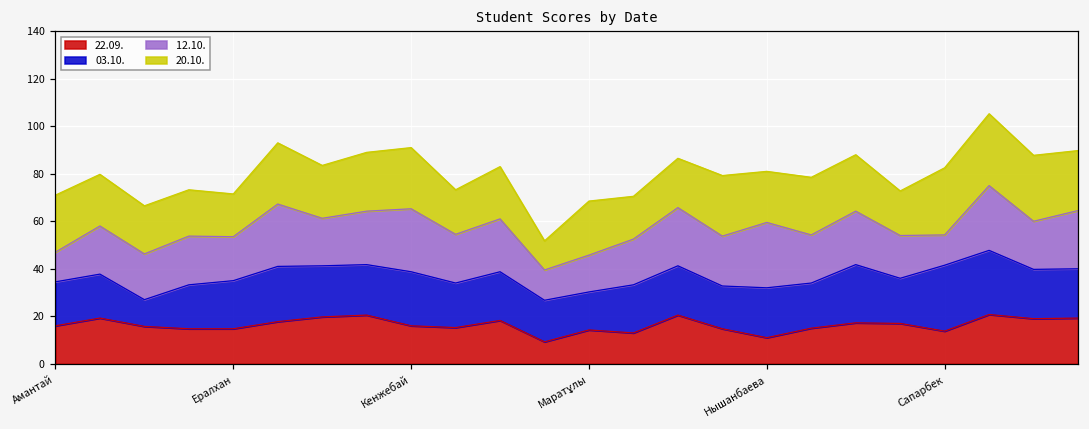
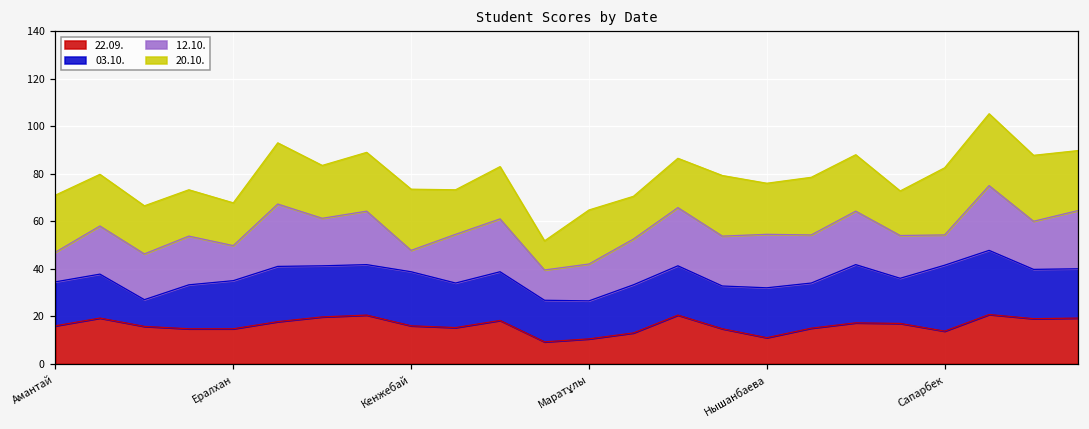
  {
    "22.09.": {
      "Амантай": 16,
      "Ералхан": 15,
      "Кенжебай": 16,
-     "Маратұлы": 14,
+     "Маратұлы": 11,
      "Нышанбаева": 11,
      "Сапарбек": 14
    },
    "03.10.": {
      "Амантай": 19,
      "Ералхан": 20,
      "Кенжебай": 23,
      "Маратұлы": 16,
      "Нышанбаева": 21,
      "Сапарбек": 28
    },
    "12.10.": {
      "Амантай": 13,
-     "Ералхан": 19,
-     "Кенжебай": 27,
+     "Ералхан": 15,
+     "Кенжебай": 9,
      "Маратұлы": 16,
-     "Нышанбаева": 28,
+     "Нышанбаева": 23,
      "Сапарбек": 13
    },
    "20.10.": {
      "Амантай": 24,
      "Ералхан": 18,
      "Кенжебай": 26,
      "Маратұлы": 23,
      "Нышанбаева": 22,
      "Сапарбек": 28
    }
  }
